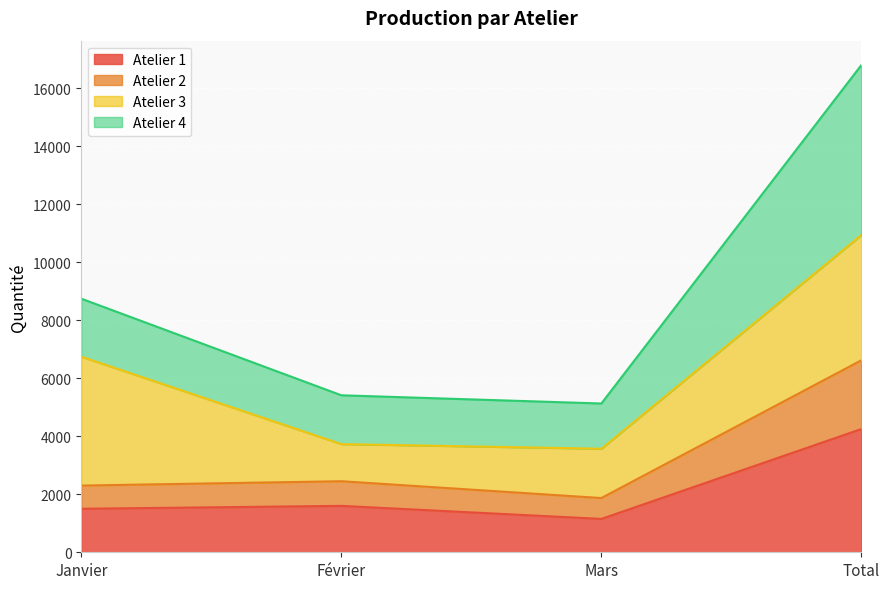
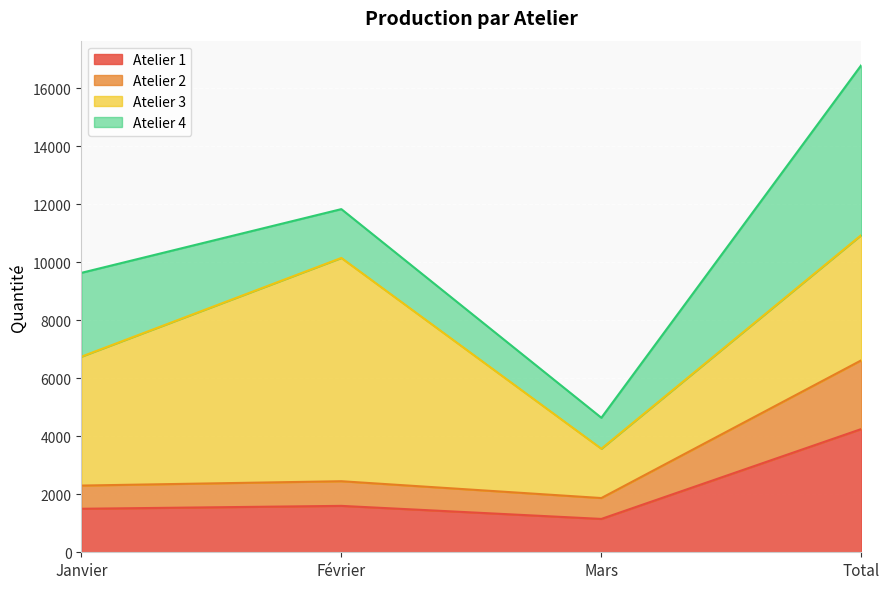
  {
    "Atelier 3": {
      "Janvier": 4400,
-     "Février": 1300,
+     "Février": 7700,
      "Mars": 1700,
      "Total": 4300
    },
    "Atelier 4": {
-     "Janvier": 2000,
+     "Janvier": 2900,
      "Février": 1700,
-     "Mars": 1600,
+     "Mars": 1100,
      "Total": 5900
    }
  }
